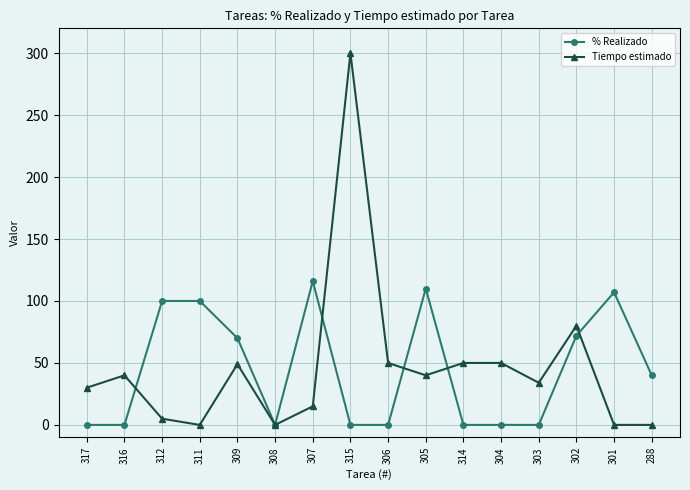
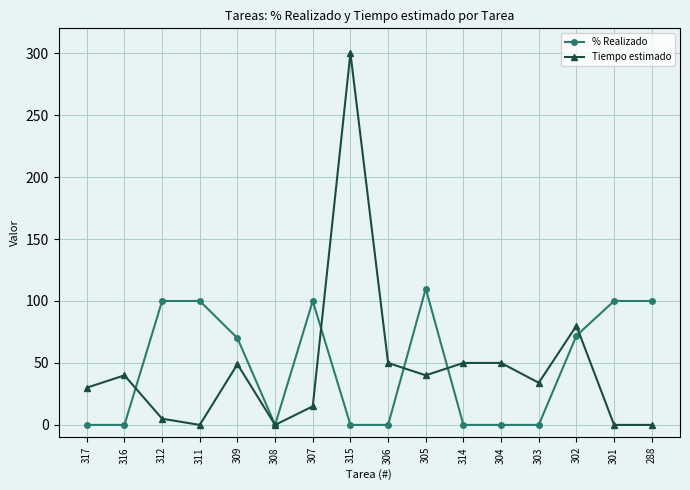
  {
    "% Realizado": {
      "317": 0,
      "316": 0,
      "312": 100,
      "311": 100,
      "309": 70,
-     "307": 116,
+     "307": 100,
      "315": 0,
      "306": 0,
      "305": 110,
      "314": 0,
      "304": 0,
      "303": 0,
      "302": 72,
-     "301": 107,
-     "288": 40
+     "301": 100,
+     "288": 100
    },
    "Tiempo estimado": {
      "317": 30,
      "316": 40,
      "312": 5,
      "311": 0,
      "309": 49,
      "307": 15,
      "315": 300,
      "306": 50,
      "305": 40,
      "314": 50,
      "304": 50,
      "303": 34,
      "302": 80,
      "301": 0,
      "288": 0
    }
  }
